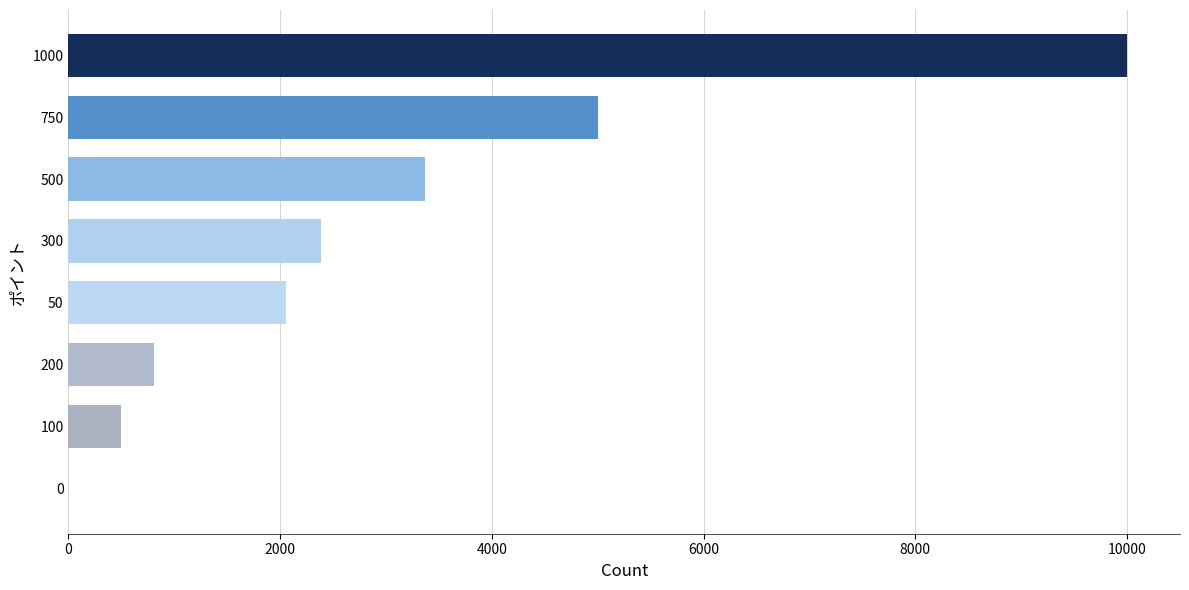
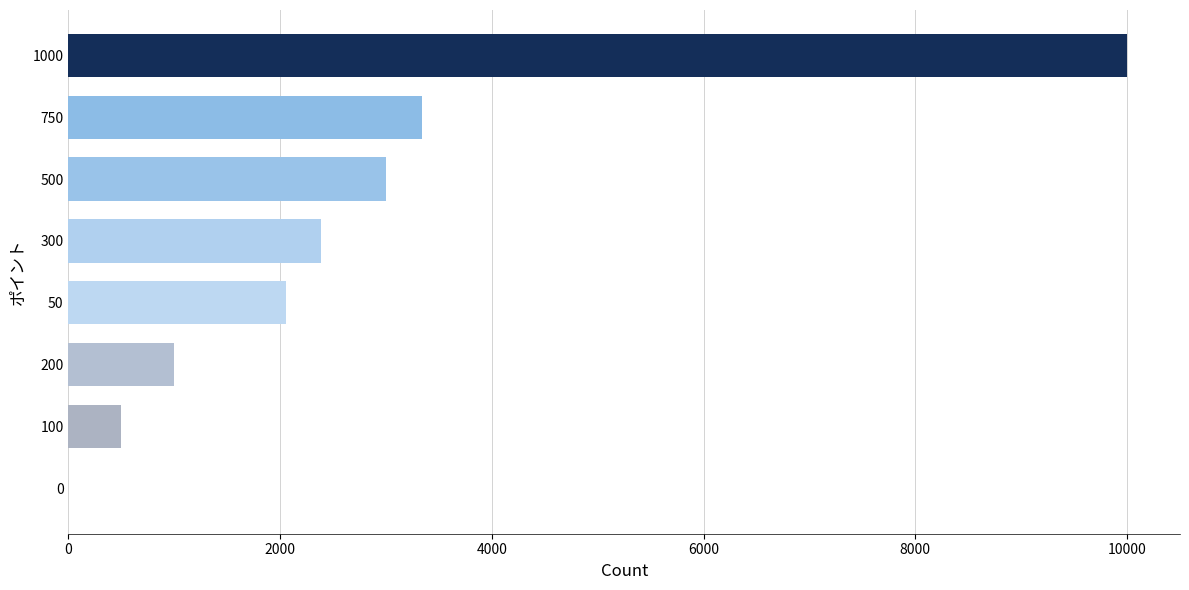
  {
    "1000": 10000,
-   "750": 5000,
-   "500": 3370,
+   "750": 3340,
+   "500": 3000,
    "300": 2390,
    "50": 2060,
-   "200": 810,
+   "200": 1000,
    "100": 500,
    "0": 0
  }
